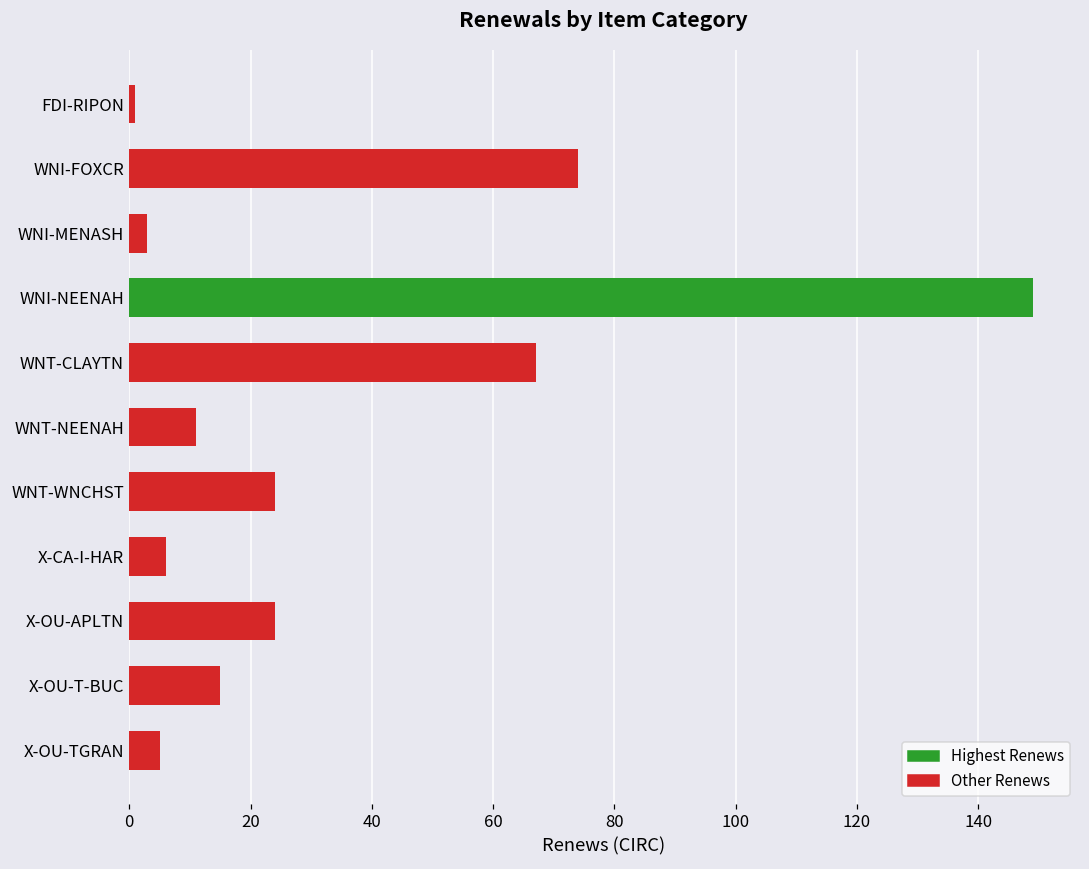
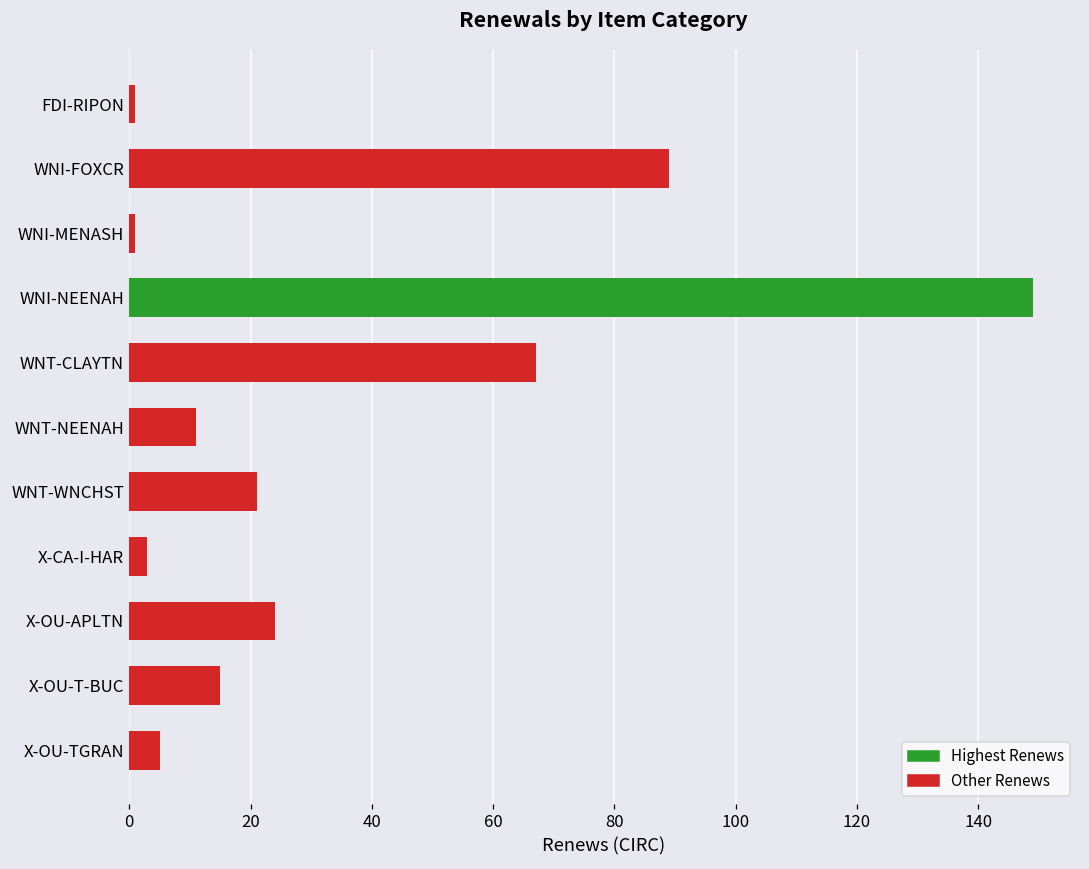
  {
    "FDI-RIPON": 1,
-   "WNI-FOXCR": 74,
-   "WNI-MENASH": 3,
+   "WNI-FOXCR": 89,
+   "WNI-MENASH": 1,
    "WNI-NEENAH": 149,
    "WNT-CLAYTN": 67,
    "WNT-NEENAH": 11,
-   "WNT-WNCHST": 24,
-   "X-CA-I-HAR": 6,
+   "WNT-WNCHST": 21,
+   "X-CA-I-HAR": 3,
    "X-OU-APLTN": 24,
    "X-OU-T-BUC": 15,
    "X-OU-TGRAN": 5
  }
